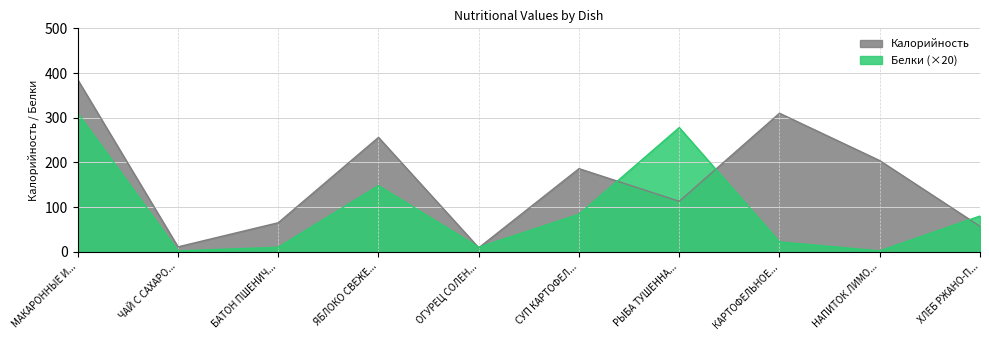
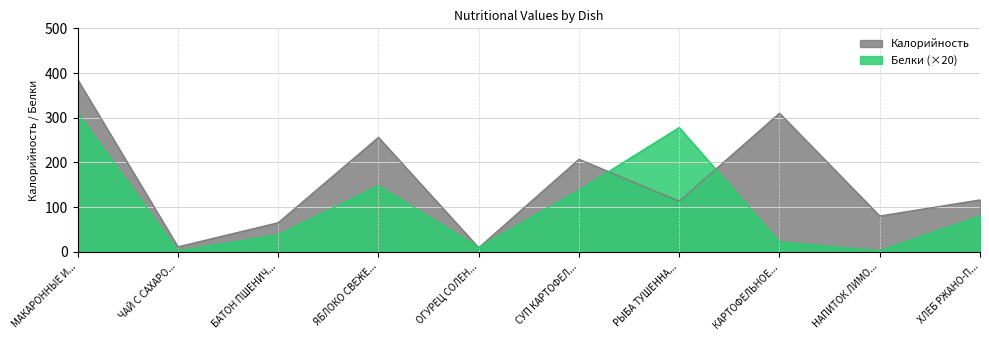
  {
    "Калорийность": {
      "МАКАРОННЫЕ И...": 390,
      "ЧАЙ С САХАРО...": 10,
      "БАТОН ПШЕНИЧ...": 70,
      "ЯБЛОКО СВЕЖЕ...": 260,
-     "СУП КАРТОФЕЛ...": 190,
+     "СУП КАРТОФЕЛ...": 210,
      "РЫБА ТУШЕННА...": 110,
      "КАРТОФЕЛЬНОЕ...": 310,
-     "НАПИТОК ЛИМО...": 200,
-     "ХЛЕБ РЖАНО-П...": 60
+     "НАПИТОК ЛИМО...": 80,
+     "ХЛЕБ РЖАНО-П...": 120
    },
    "Белки (×20)": {
      "МАКАРОННЫЕ И...": 310,
      "ЧАЙ С САХАРО...": 0,
-     "БАТОН ПШЕНИЧ...": 10,
+     "БАТОН ПШЕНИЧ...": 40,
      "ЯБЛОКО СВЕЖЕ...": 150,
-     "СУП КАРТОФЕЛ...": 80,
+     "СУП КАРТОФЕЛ...": 140,
      "РЫБА ТУШЕННА...": 280,
      "КАРТОФЕЛЬНОЕ...": 20,
      "НАПИТОК ЛИМО...": 0,
      "ХЛЕБ РЖАНО-П...": 80
    }
  }
